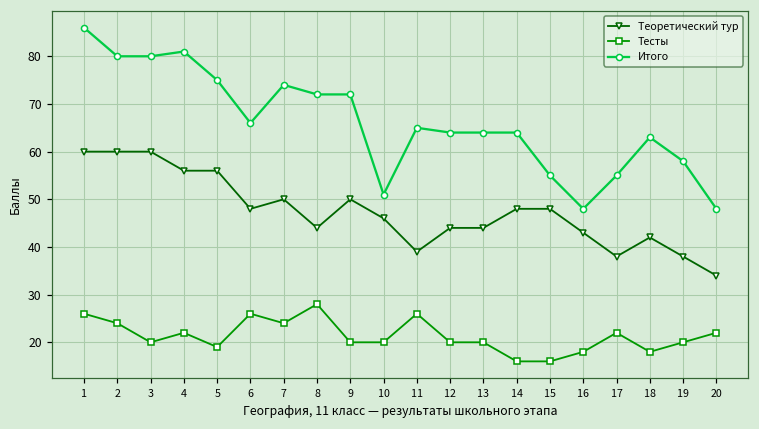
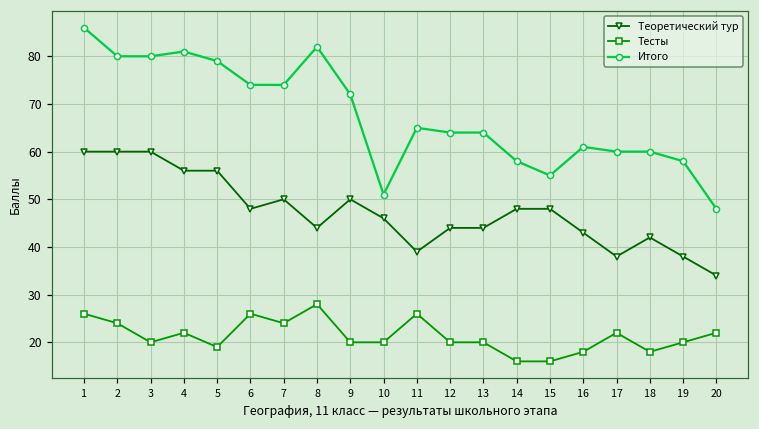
  {
    "Итого": {
      "1": 86,
      "2": 80,
      "3": 80,
      "4": 81,
-     "5": 75,
-     "6": 66,
+     "5": 79,
+     "6": 74,
      "7": 74,
-     "8": 72,
+     "8": 82,
      "9": 72,
      "10": 51,
      "11": 65,
      "12": 64,
      "13": 64,
-     "14": 64,
+     "14": 58,
      "15": 55,
-     "16": 48,
-     "17": 55,
-     "18": 63,
+     "16": 61,
+     "17": 60,
+     "18": 60,
      "19": 58,
      "20": 48
    }
  }
